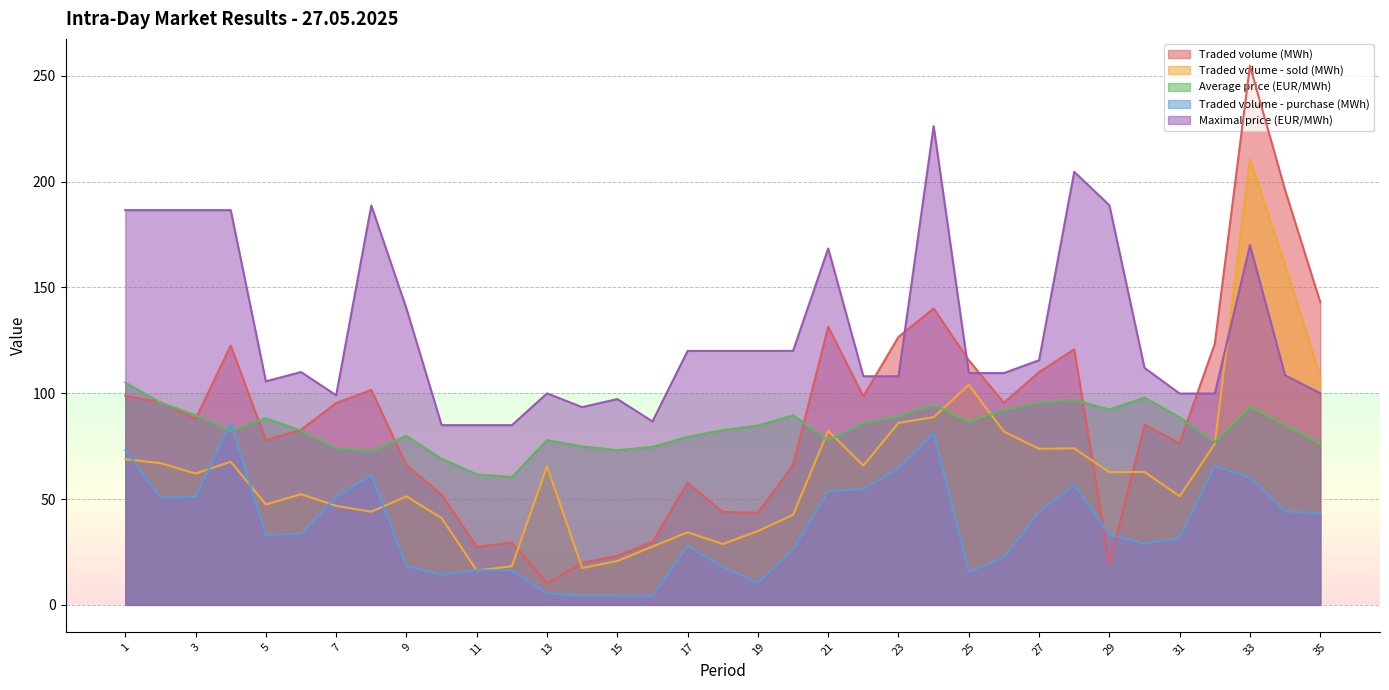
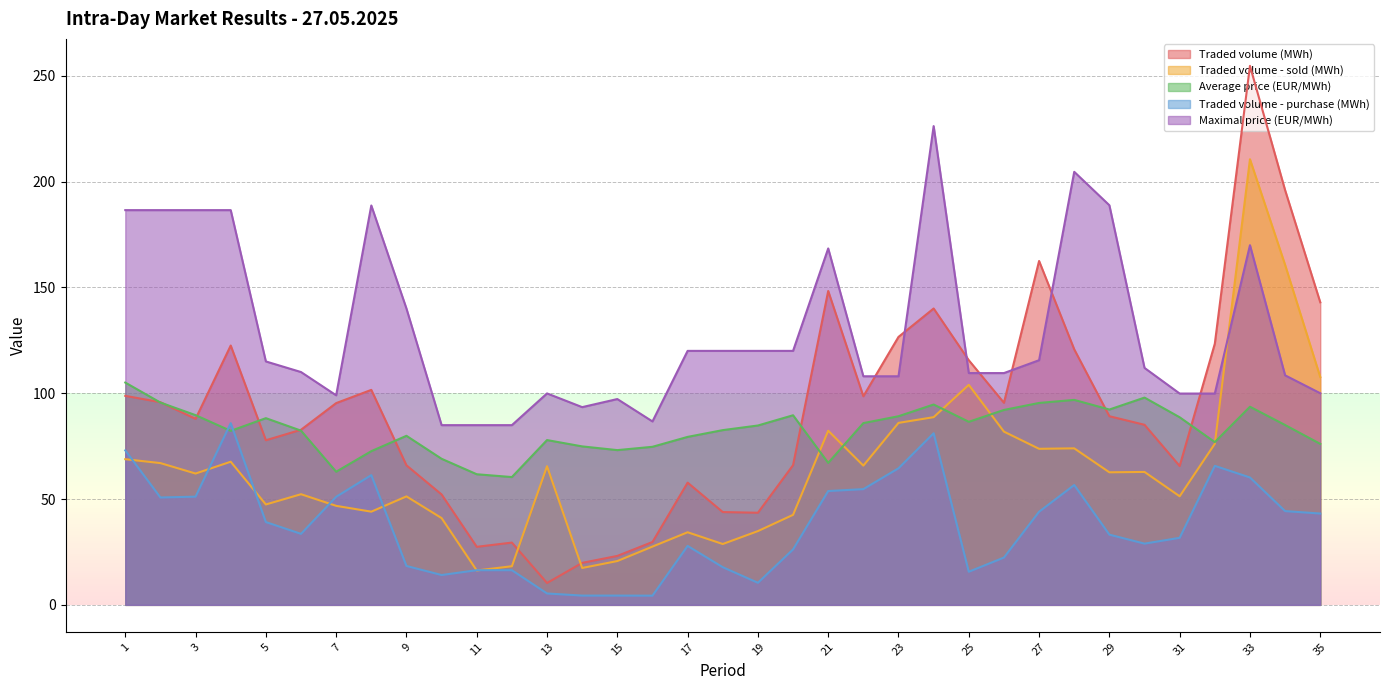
  {
    "Traded volume (MWh)": {
      "1": 99,
      "3": 88,
      "5": 78,
      "7": 95,
      "9": 66,
      "11": 27,
      "13": 10,
      "15": 23,
      "17": 58,
      "19": 44,
-     "21": 131,
+     "21": 148,
      "23": 127,
      "25": 116,
-     "27": 110,
-     "29": 19,
-     "31": 76,
+     "27": 162,
+     "29": 89,
+     "31": 66,
      "35": 143
    },
    "Traded volume - sold (MWh)": {
      "1": 69,
      "3": 62,
      "5": 47,
      "7": 47,
      "9": 51,
      "13": 66,
      "15": 21,
      "17": 34,
      "19": 35,
      "21": 82,
      "23": 86,
      "25": 104,
      "27": 74,
      "29": 63,
      "31": 51,
      "33": 211,
      "35": 108
    },
    "Average price (EUR/MWh)": {
      "1": 105,
      "3": 90,
      "5": 88,
-     "7": 74,
+     "7": 63,
      "9": 80,
      "11": 62,
      "13": 78,
      "15": 73,
      "17": 79,
      "19": 85,
-     "21": 78,
+     "21": 67,
      "23": 89,
      "25": 86,
      "27": 95,
      "29": 92,
      "31": 89,
      "33": 94,
      "35": 76
    },
    "Traded volume - purchase (MWh)": {
      "1": 73,
      "3": 51,
-     "5": 33,
+     "5": 39,
      "7": 51,
      "9": 18,
      "13": 5,
      "15": 4,
      "17": 28,
      "19": 10,
      "21": 54,
      "23": 65,
      "25": 16,
      "27": 44,
      "29": 33,
      "31": 32,
      "33": 60,
      "35": 43
    },
    "Maximal price (EUR/MWh)": {
      "1": 187,
      "3": 187,
-     "5": 106,
+     "5": 115,
      "7": 99,
      "9": 140,
      "11": 85,
      "13": 100,
      "15": 97,
      "17": 120,
      "19": 120,
      "21": 168,
      "23": 108,
      "25": 110,
      "27": 116,
      "29": 189,
      "31": 100,
      "33": 170,
      "35": 100
    }
  }
